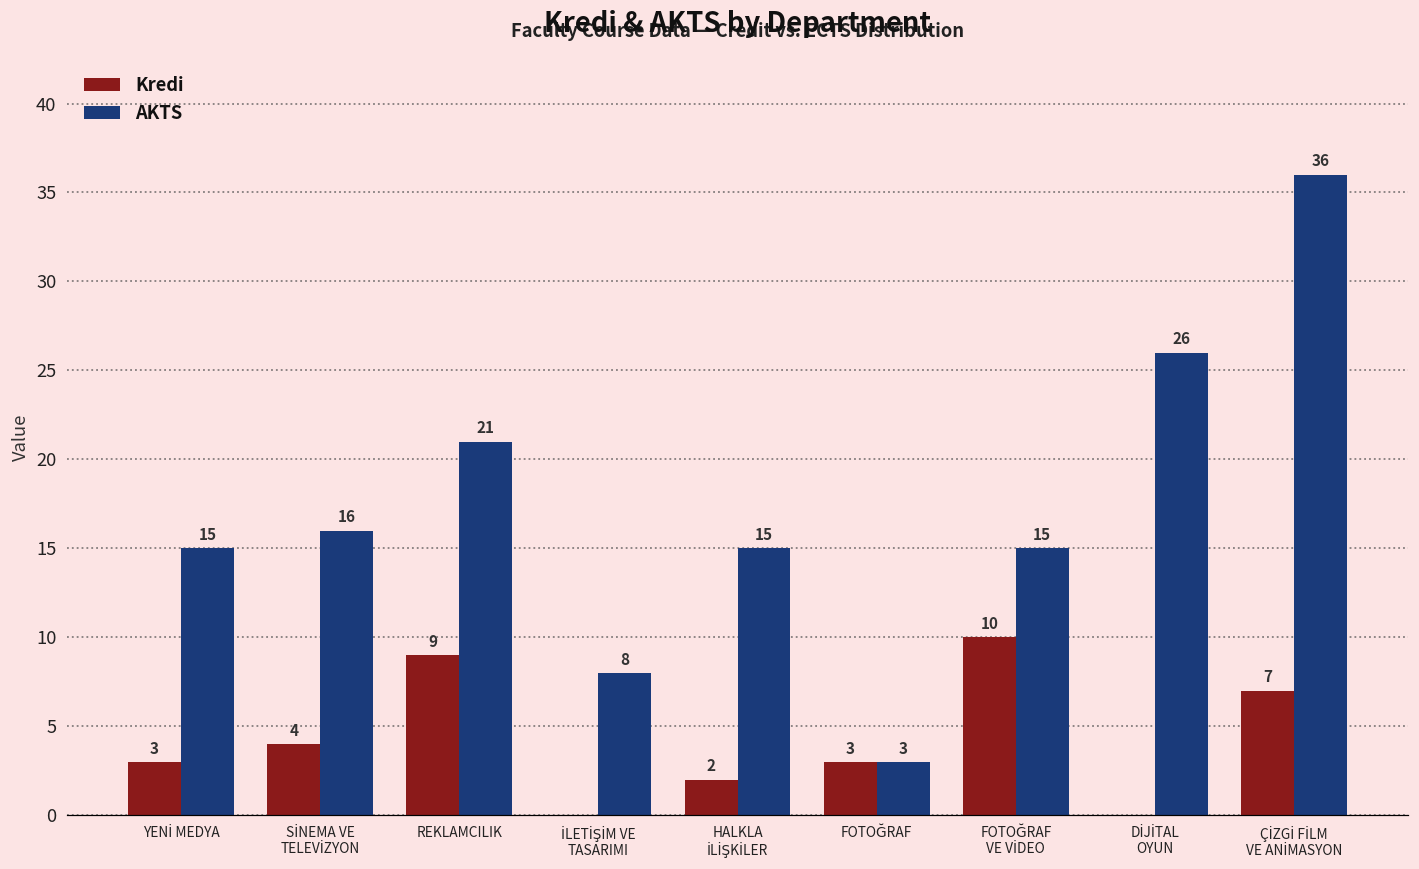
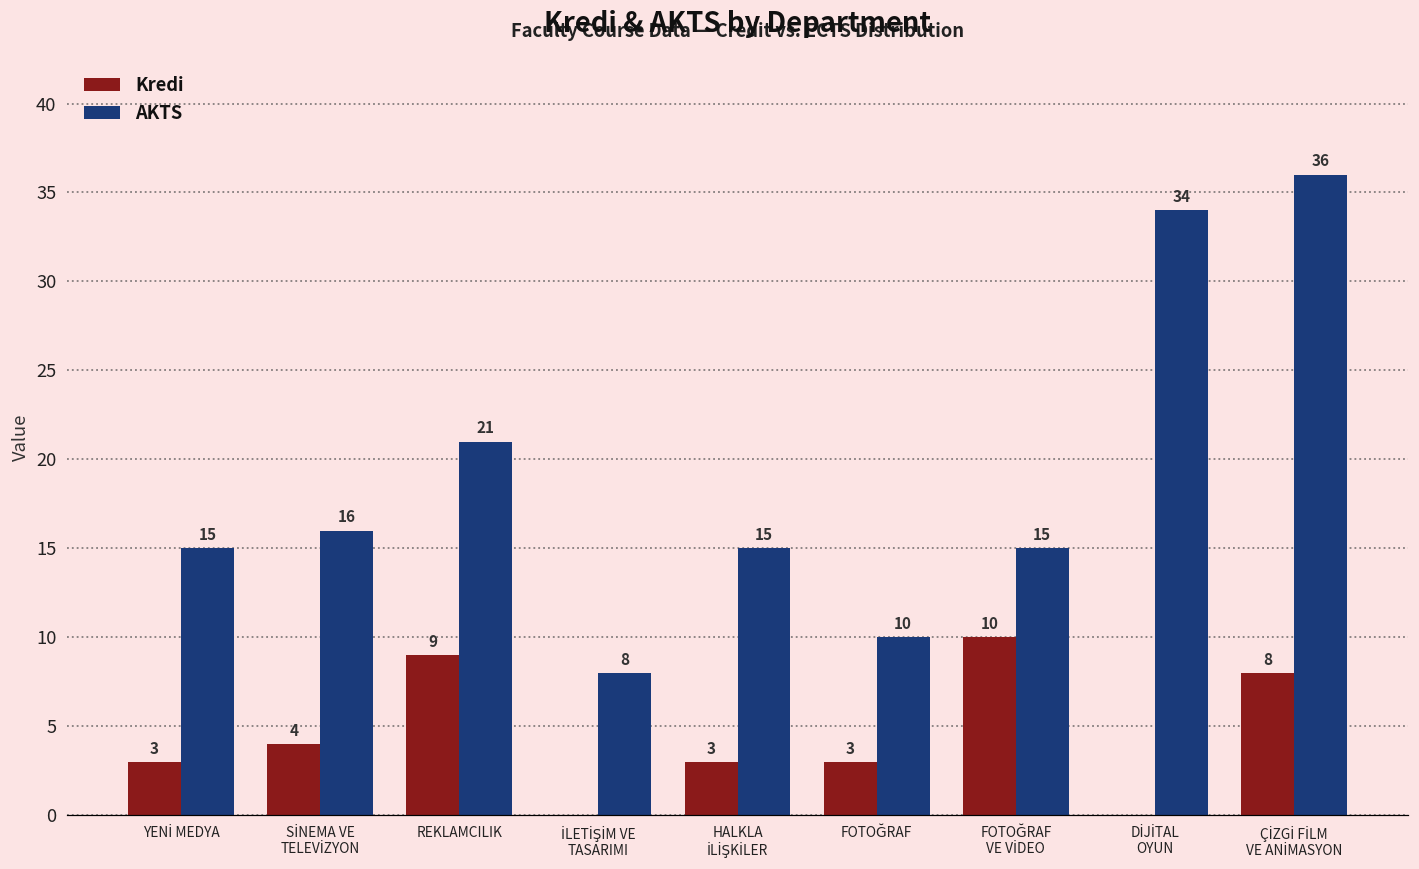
  {
    "Kredi": {
      "YENİ MEDYA": 3,
      "SİNEMA VE TELEVİZYON": 4,
      "REKLAMCILIK": 9,
-     "HALKLA İLİŞKİLER": 2,
+     "HALKLA İLİŞKİLER": 3,
      "FOTOĞRAF": 3,
      "FOTOĞRAF VE VİDEO": 10,
-     "ÇİZGİ FİLM VE ANİMASYON": 7
+     "ÇİZGİ FİLM VE ANİMASYON": 8
    },
    "AKTS": {
      "YENİ MEDYA": 15,
      "SİNEMA VE TELEVİZYON": 16,
      "REKLAMCILIK": 21,
      "İLETİŞİM VE TASARIMI": 8,
      "HALKLA İLİŞKİLER": 15,
-     "FOTOĞRAF": 3,
+     "FOTOĞRAF": 10,
      "FOTOĞRAF VE VİDEO": 15,
-     "DİJİTAL OYUN": 26,
+     "DİJİTAL OYUN": 34,
      "ÇİZGİ FİLM VE ANİMASYON": 36
    }
  }
